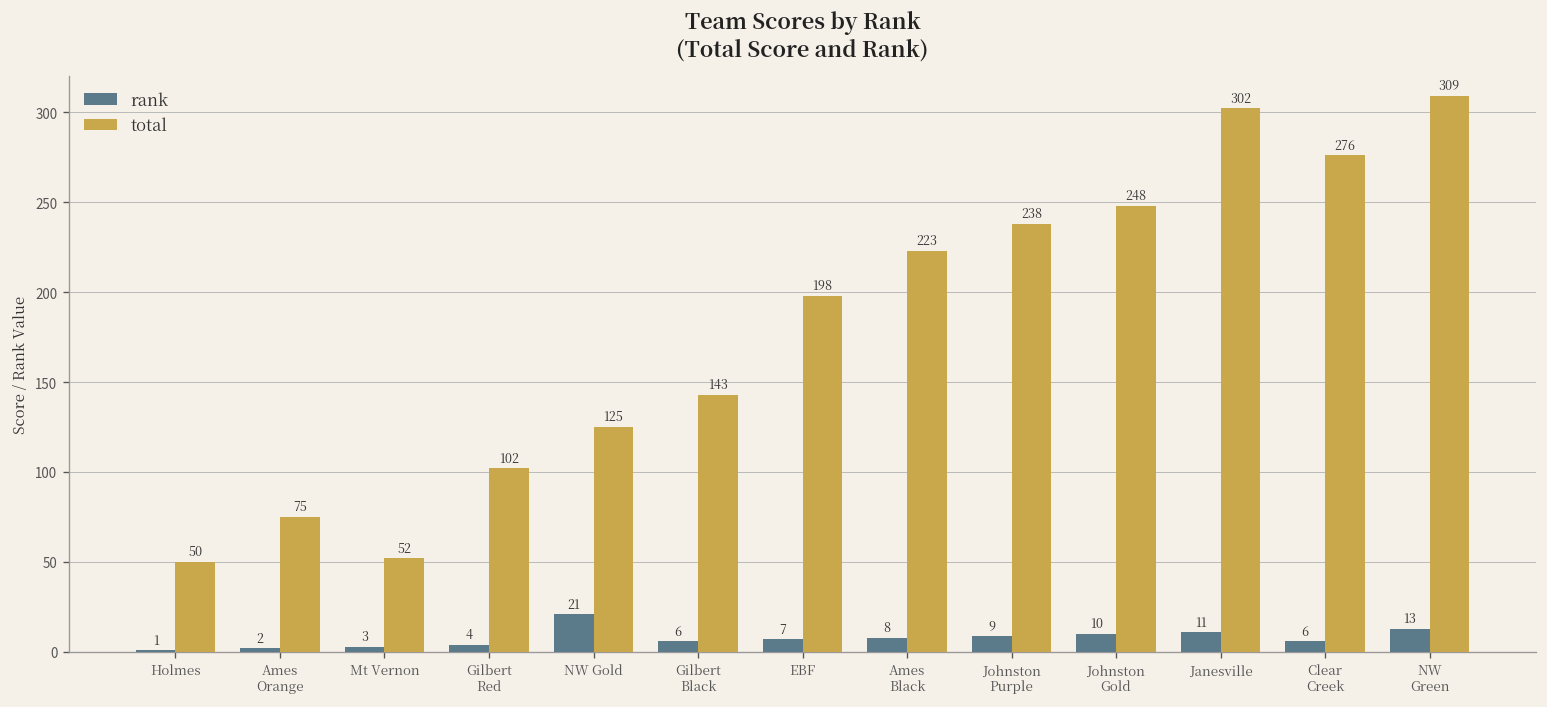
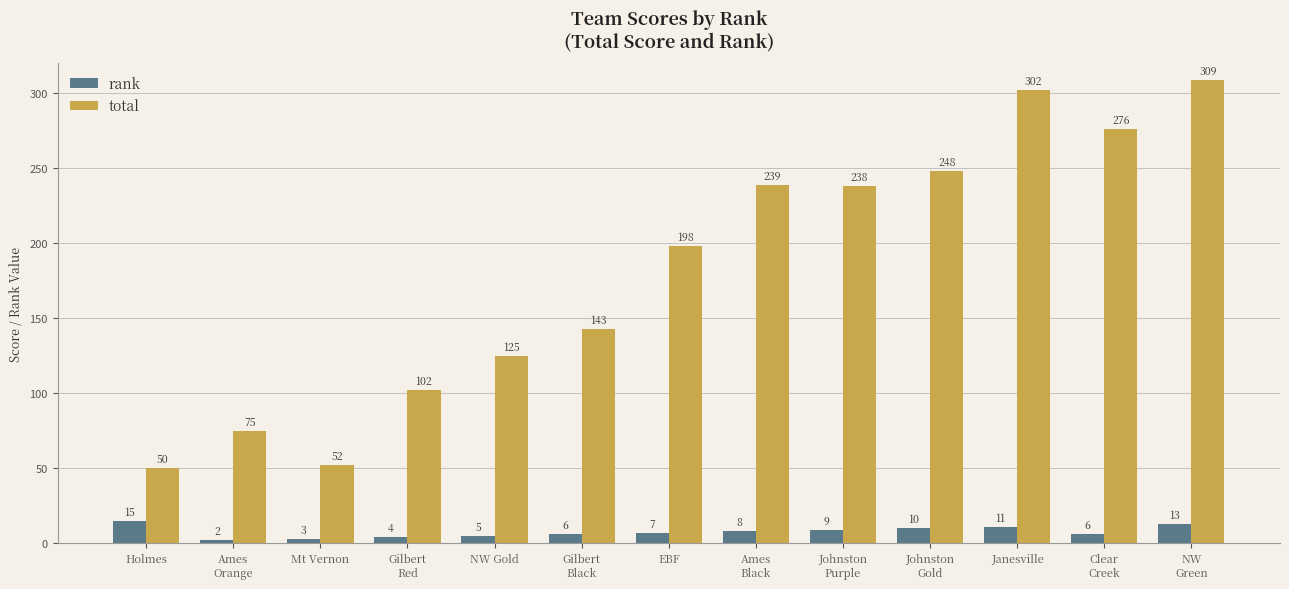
  {
    "rank": {
-     "Holmes": 1,
+     "Holmes": 15,
      "Ames Orange": 2,
      "Mt Vernon": 3,
      "Gilbert Red": 4,
-     "NW Gold": 21,
+     "NW Gold": 5,
      "Gilbert Black": 6,
      "EBF": 7,
      "Ames Black": 8,
      "Johnston Purple": 9,
      "Johnston Gold": 10,
      "Janesville": 11,
      "Clear Creek": 6,
      "NW Green": 13
    },
    "total": {
      "Holmes": 50,
      "Ames Orange": 75,
      "Mt Vernon": 52,
      "Gilbert Red": 102,
      "NW Gold": 125,
      "Gilbert Black": 143,
      "EBF": 198,
-     "Ames Black": 223,
+     "Ames Black": 239,
      "Johnston Purple": 238,
      "Johnston Gold": 248,
      "Janesville": 302,
      "Clear Creek": 276,
      "NW Green": 309
    }
  }
